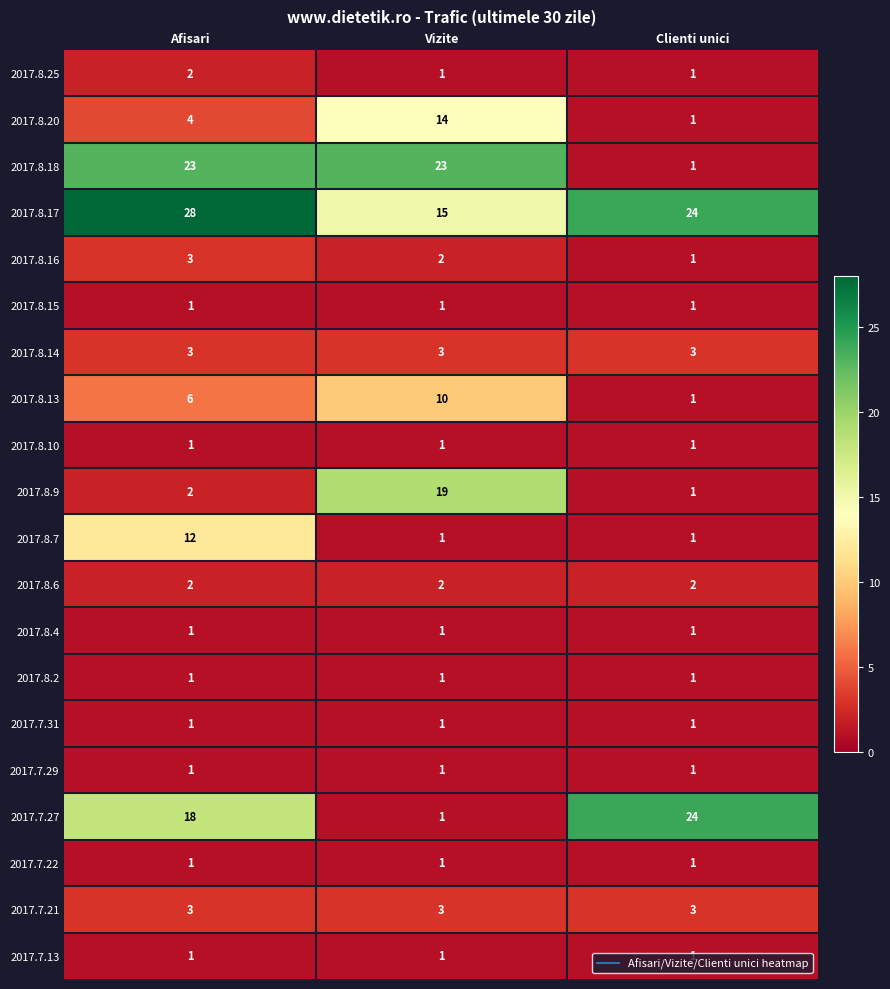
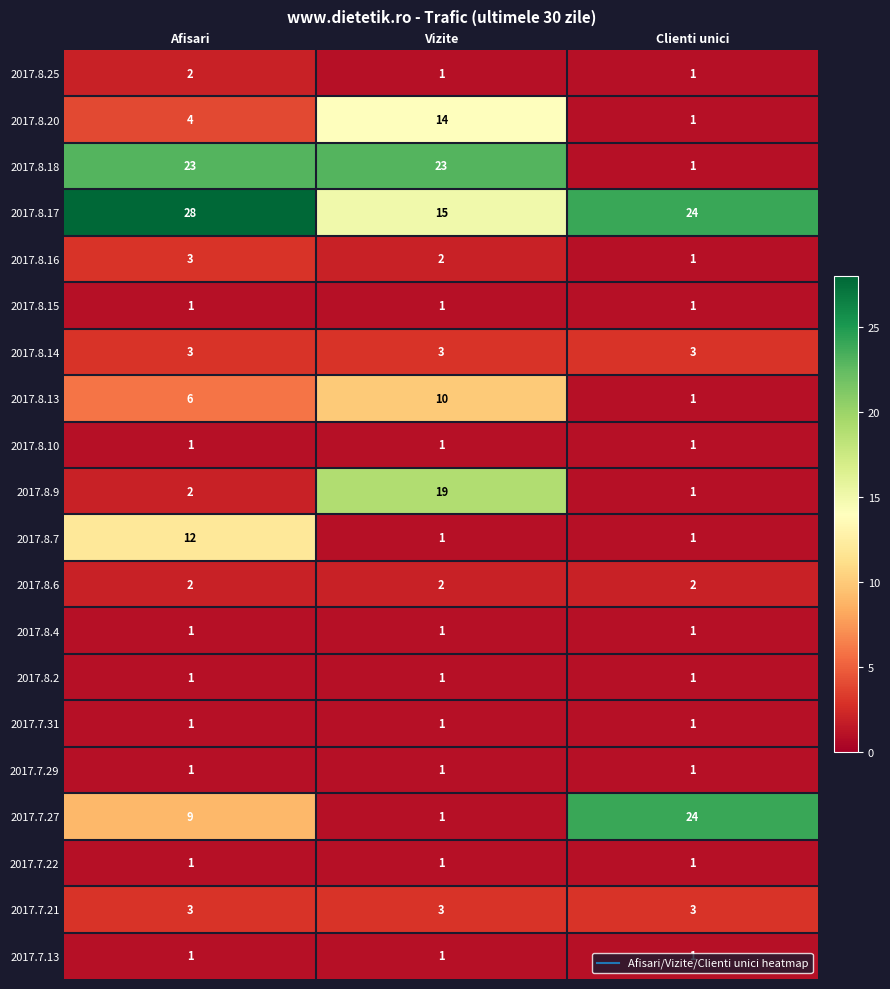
  {
    "2017.8.25": {
      "Afisari": 2,
      "Vizite": 1,
      "Clienti unici": 1
    },
    "2017.8.20": {
      "Afisari": 4,
      "Vizite": 14,
      "Clienti unici": 1
    },
    "2017.8.18": {
      "Afisari": 23,
      "Vizite": 23,
      "Clienti unici": 1
    },
    "2017.8.17": {
      "Afisari": 28,
      "Vizite": 15,
      "Clienti unici": 24
    },
    "2017.8.16": {
      "Afisari": 3,
      "Vizite": 2,
      "Clienti unici": 1
    },
    "2017.8.15": {
      "Afisari": 1,
      "Vizite": 1,
      "Clienti unici": 1
    },
    "2017.8.14": {
      "Afisari": 3,
      "Vizite": 3,
      "Clienti unici": 3
    },
    "2017.8.13": {
      "Afisari": 6,
      "Vizite": 10,
      "Clienti unici": 1
    },
    "2017.8.10": {
      "Afisari": 1,
      "Vizite": 1,
      "Clienti unici": 1
    },
    "2017.8.9": {
      "Afisari": 2,
      "Vizite": 19,
      "Clienti unici": 1
    },
    "2017.8.7": {
      "Afisari": 12,
      "Vizite": 1,
      "Clienti unici": 1
    },
    "2017.8.6": {
      "Afisari": 2,
      "Vizite": 2,
      "Clienti unici": 2
    },
    "2017.8.4": {
      "Afisari": 1,
      "Vizite": 1,
      "Clienti unici": 1
    },
    "2017.8.2": {
      "Afisari": 1,
      "Vizite": 1,
      "Clienti unici": 1
    },
    "2017.7.31": {
      "Afisari": 1,
      "Vizite": 1,
      "Clienti unici": 1
    },
    "2017.7.29": {
      "Afisari": 1,
      "Vizite": 1,
      "Clienti unici": 1
    },
    "2017.7.27": {
-     "Afisari": 18,
+     "Afisari": 9,
      "Vizite": 1,
      "Clienti unici": 24
    },
    "2017.7.22": {
      "Afisari": 1,
      "Vizite": 1,
      "Clienti unici": 1
    },
    "2017.7.21": {
      "Afisari": 3,
      "Vizite": 3,
      "Clienti unici": 3
    },
    "2017.7.13": {
      "Afisari": 1,
      "Vizite": 1
    }
  }
